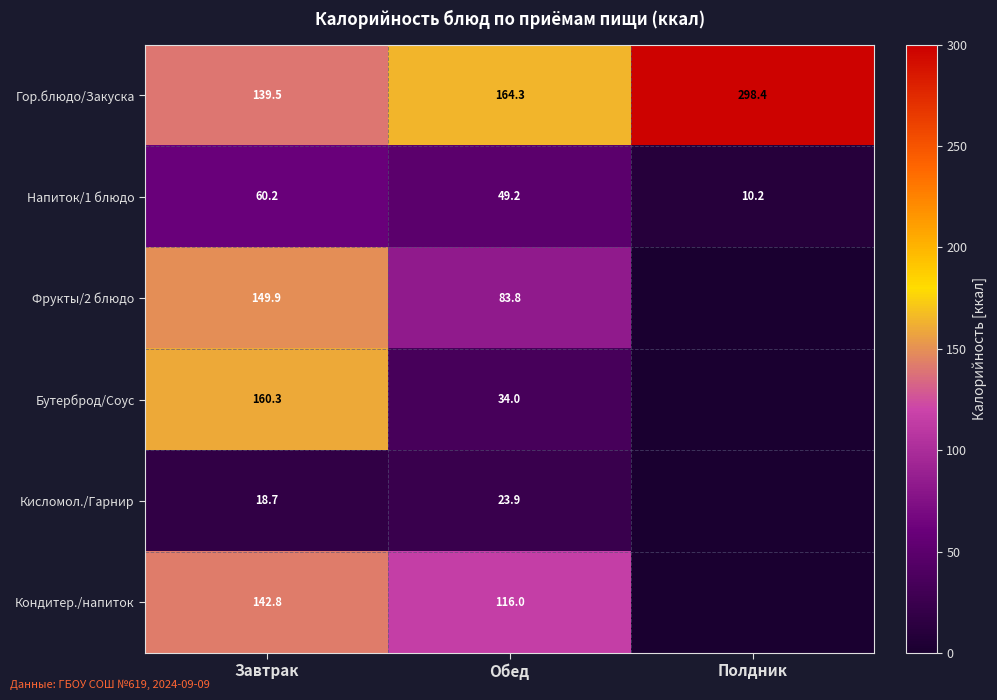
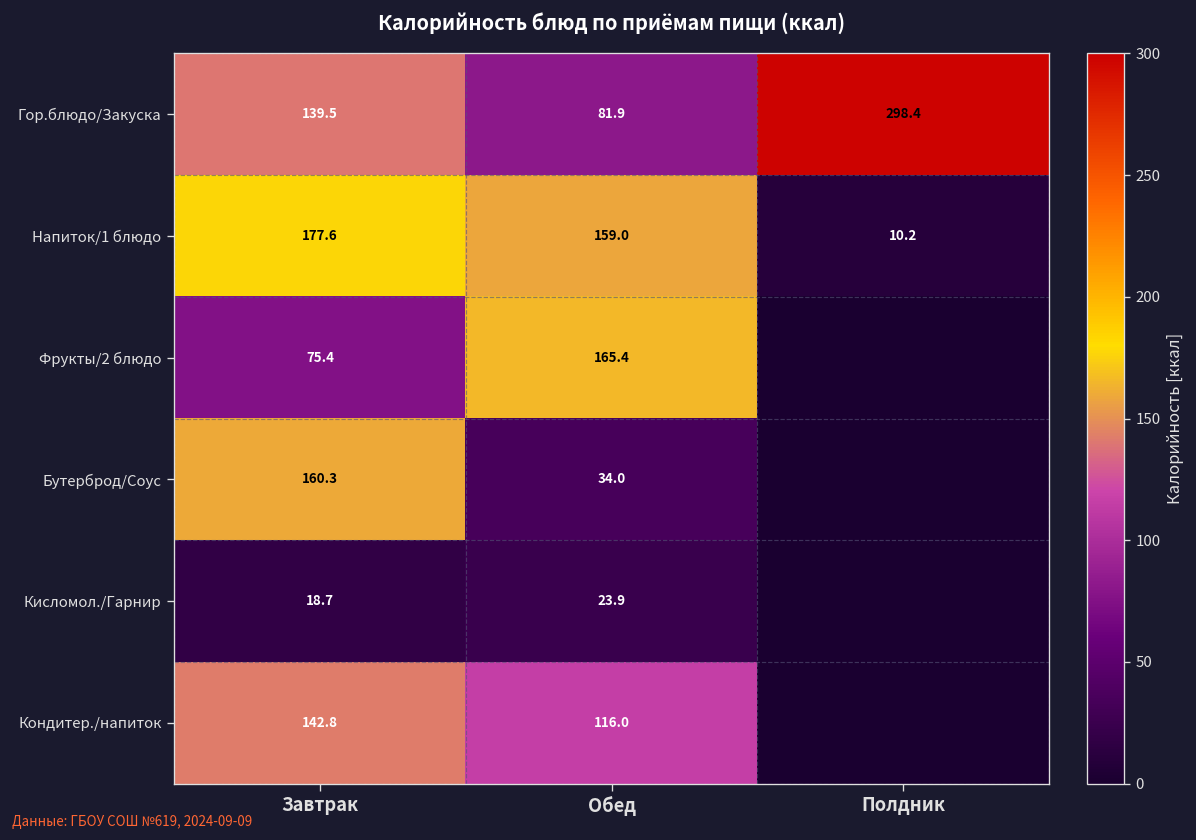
  {
    "Гор.блюдо/Закуска": {
      "Завтрак": 139.5,
-     "Обед": 164.3,
+     "Обед": 81.9,
      "Полдник": 298.4
    },
    "Напиток/1 блюдо": {
-     "Завтрак": 60.2,
-     "Обед": 49.2,
+     "Завтрак": 177.6,
+     "Обед": 159.0,
      "Полдник": 10.2
    },
    "Фрукты/2 блюдо": {
-     "Завтрак": 149.9,
-     "Обед": 83.8
+     "Завтрак": 75.4,
+     "Обед": 165.4
    },
    "Бутерброд/Соус": {
      "Завтрак": 160.3,
      "Обед": 34.0
    },
    "Кисломол./Гарнир": {
      "Завтрак": 18.7,
      "Обед": 23.9
    },
    "Кондитер./напиток": {
      "Завтрак": 142.8,
      "Обед": 116.0
    }
  }
